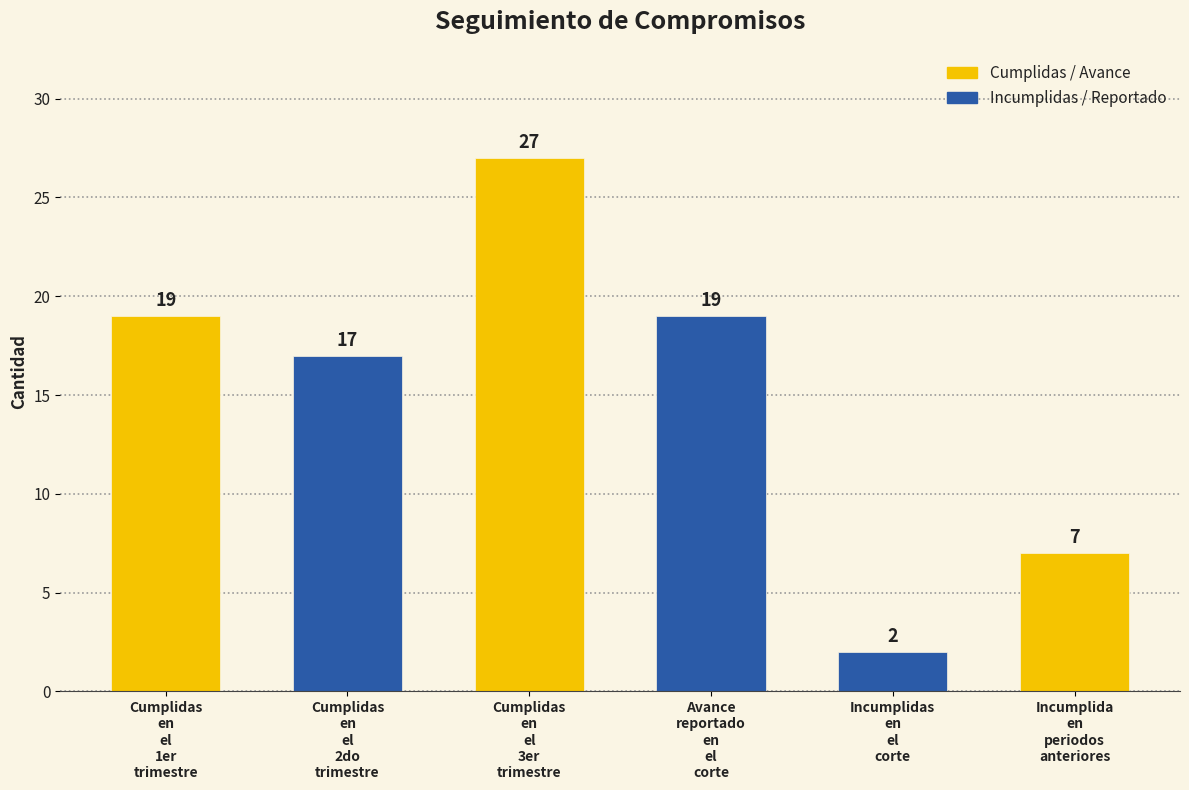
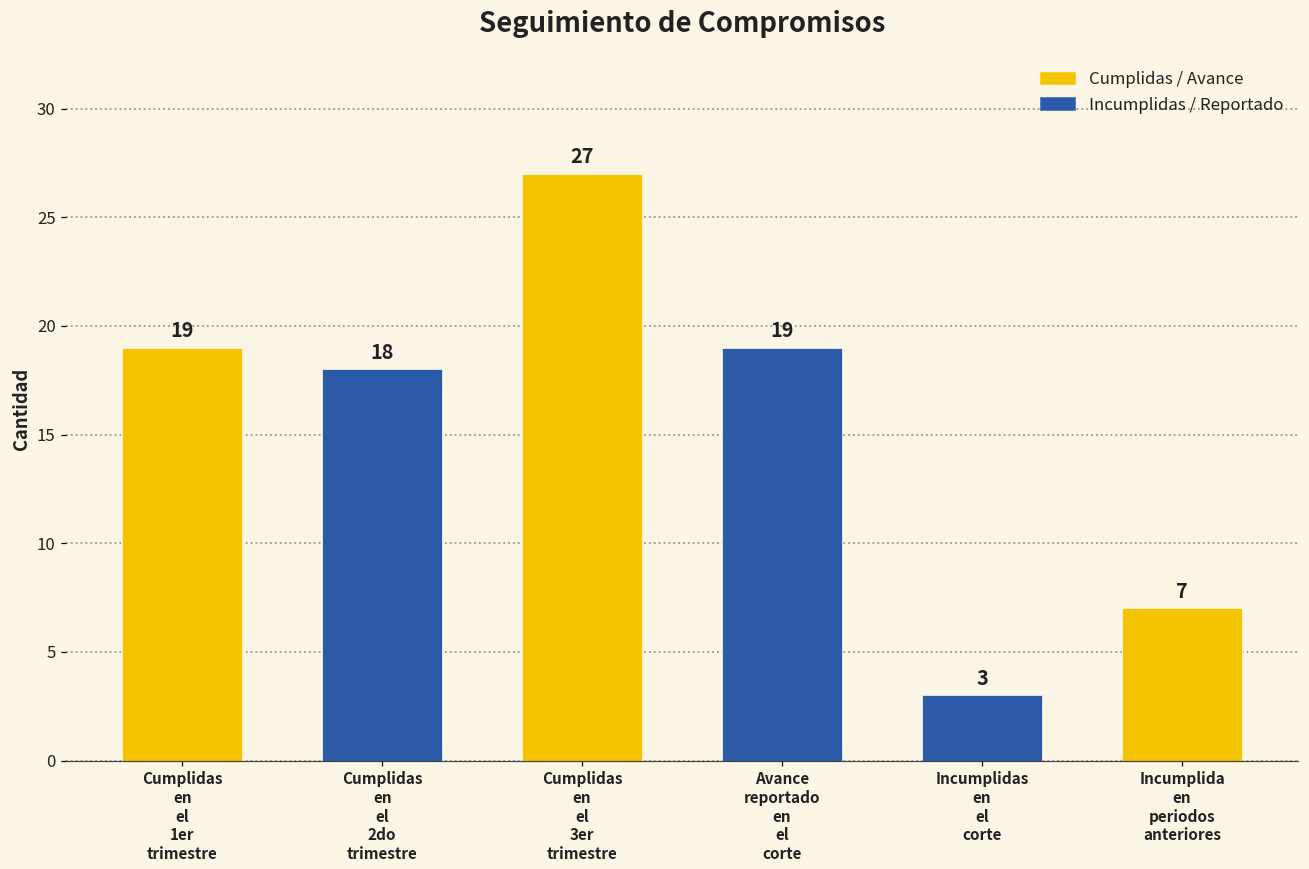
  {
    "Cumplidas en el 1er trimestre": 19,
-   "Cumplidas en el 2do trimestre": 17,
+   "Cumplidas en el 2do trimestre": 18,
    "Cumplidas en el 3er trimestre": 27,
    "Avance reportado en el corte": 19,
-   "Incumplidas en el corte": 2,
+   "Incumplidas en el corte": 3,
    "Incumplida en periodos anteriores": 7
  }
